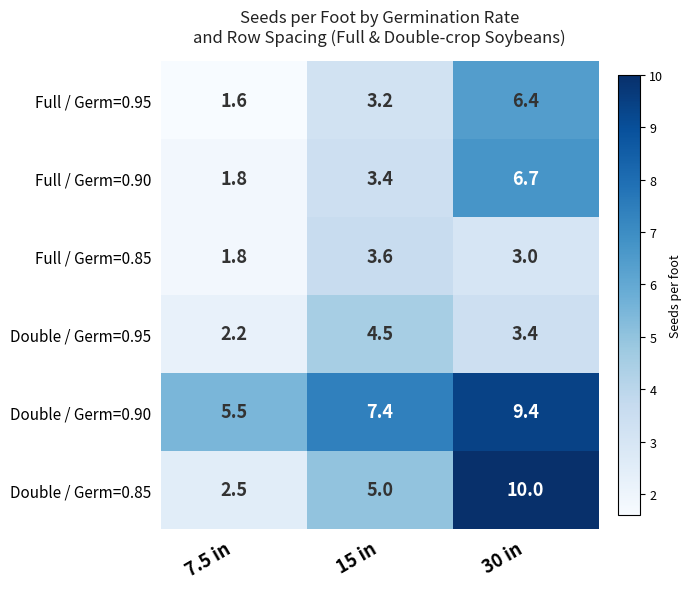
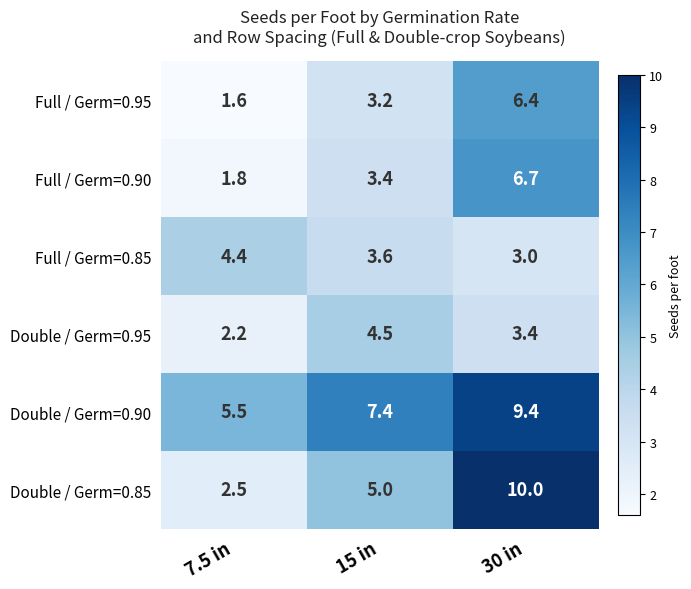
  {
    "Full / Germ=0.95": {
      "7.5 in": 1.6,
      "15 in": 3.2,
      "30 in": 6.4
    },
    "Full / Germ=0.90": {
      "7.5 in": 1.8,
      "15 in": 3.4,
      "30 in": 6.7
    },
    "Full / Germ=0.85": {
-     "7.5 in": 1.8,
+     "7.5 in": 4.4,
      "15 in": 3.6,
      "30 in": 3.0
    },
    "Double / Germ=0.95": {
      "7.5 in": 2.2,
      "15 in": 4.5,
      "30 in": 3.4
    },
    "Double / Germ=0.90": {
      "7.5 in": 5.5,
      "15 in": 7.4,
      "30 in": 9.4
    },
    "Double / Germ=0.85": {
      "7.5 in": 2.5,
      "15 in": 5.0,
      "30 in": 10.0
    }
  }
